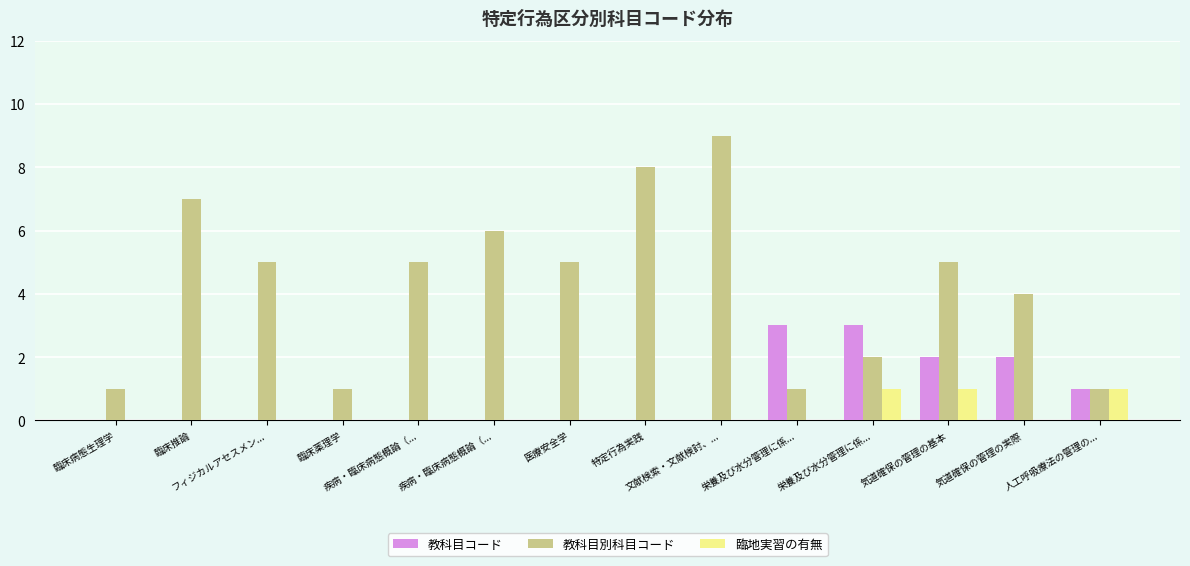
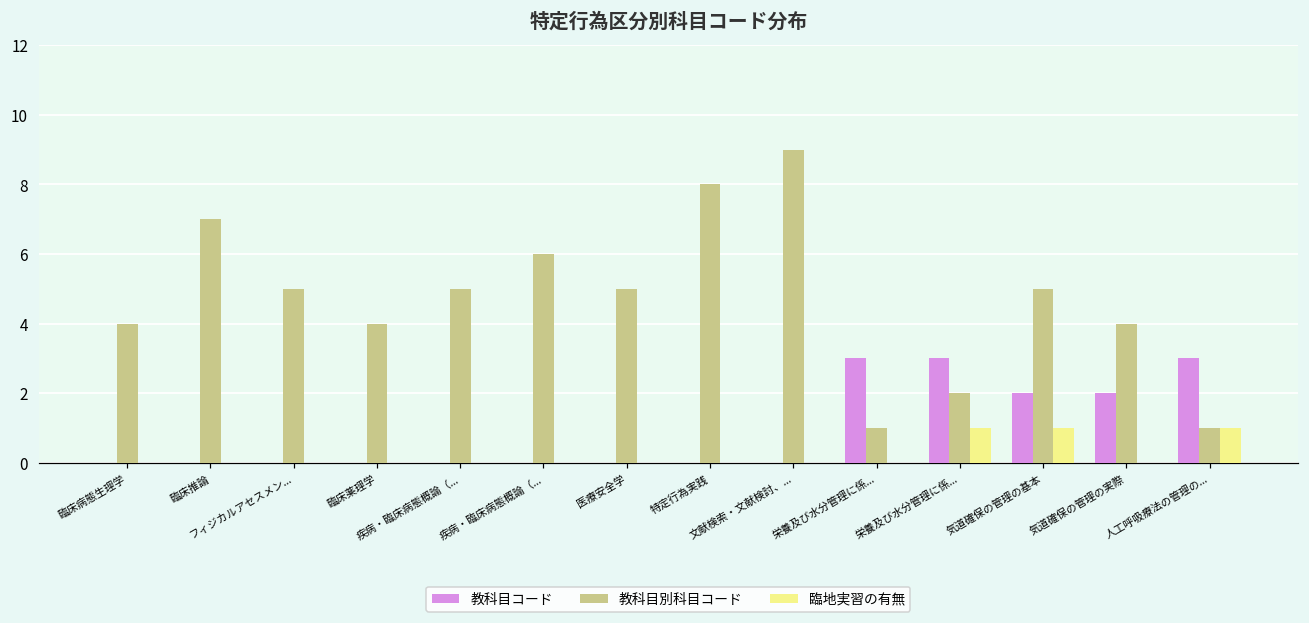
  {
    "教科目コード": {
      "臨床病態生理学": 0,
      "臨床推論": 0,
      "フィジカルアセスメン...": 0,
      "臨床薬理学": 0,
      "医療安全学": 0,
      "特定行為実践": 0,
      "文献検索・文献検討、...": 0,
      "気道確保の管理の基本": 2,
      "気道確保の管理の実際": 2,
-     "人工呼吸療法の管理の...": 1
+     "人工呼吸療法の管理の...": 3
    },
    "教科目別科目コード": {
-     "臨床病態生理学": 1,
+     "臨床病態生理学": 4,
      "臨床推論": 7,
      "フィジカルアセスメン...": 5,
-     "臨床薬理学": 1,
+     "臨床薬理学": 4,
      "医療安全学": 5,
      "特定行為実践": 8,
      "文献検索・文献検討、...": 9,
      "気道確保の管理の基本": 5,
      "気道確保の管理の実際": 4,
      "人工呼吸療法の管理の...": 1
    },
    "臨地実習の有無": {
      "臨床病態生理学": 0,
      "臨床推論": 0,
      "フィジカルアセスメン...": 0,
      "臨床薬理学": 0,
      "医療安全学": 0,
      "特定行為実践": 0,
      "文献検索・文献検討、...": 0,
      "気道確保の管理の基本": 1,
      "気道確保の管理の実際": 0,
      "人工呼吸療法の管理の...": 1
    }
  }
